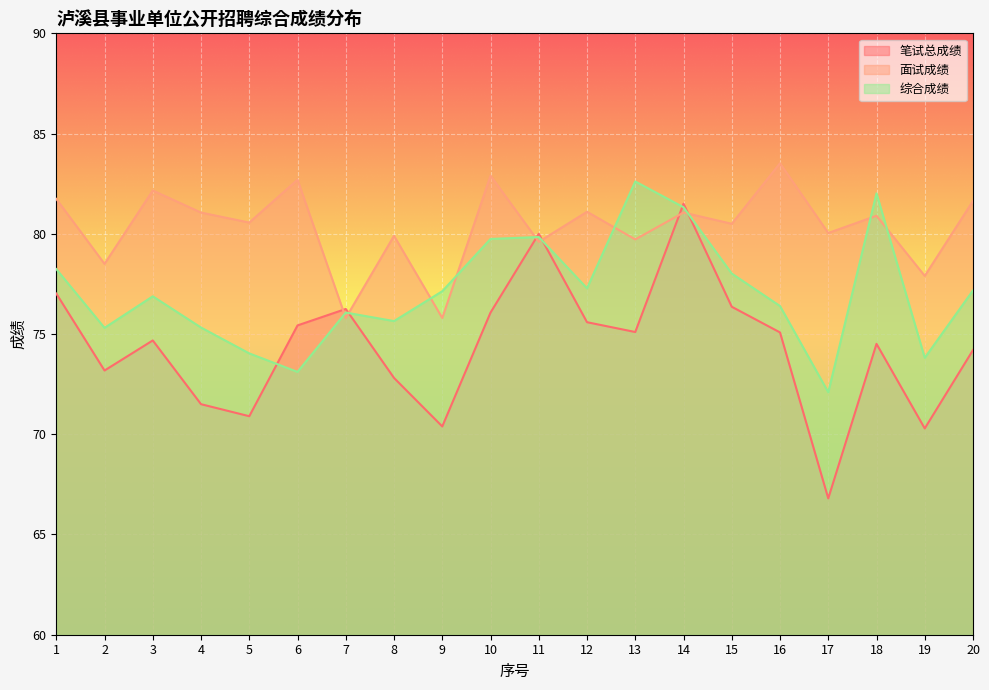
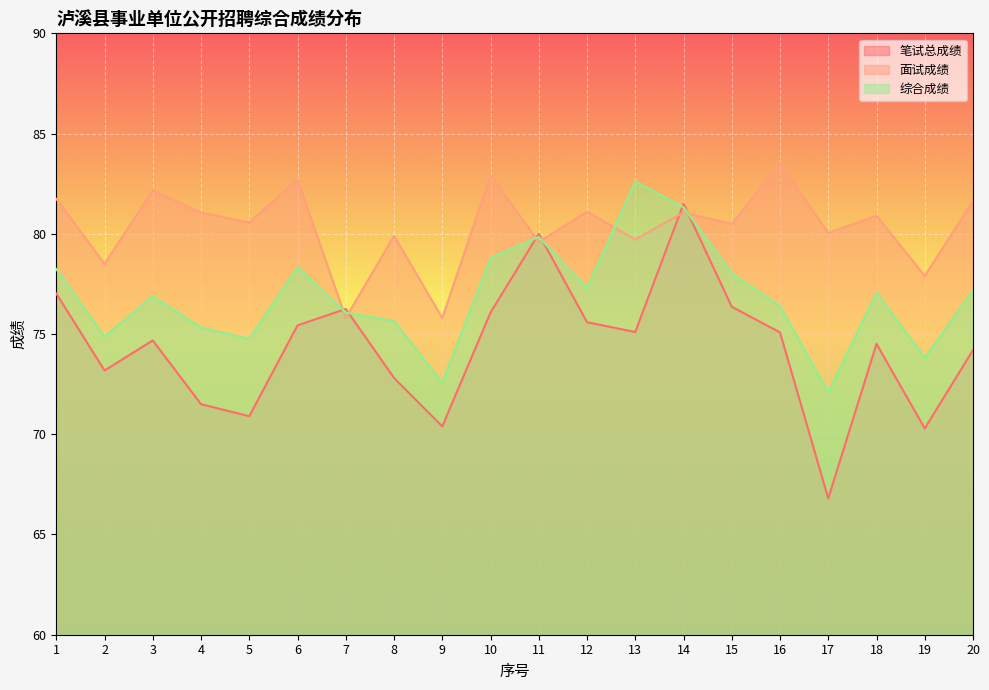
  {
    "综合成绩": {
      "1": 78.2,
-     "2": 75.3,
+     "2": 74.9,
      "3": 76.9,
      "4": 75.3,
-     "5": 74.0,
-     "6": 73.1,
+     "5": 74.8,
+     "6": 78.3,
      "7": 76.1,
      "8": 75.6,
-     "9": 77.1,
-     "10": 79.7,
+     "9": 72.6,
+     "10": 78.8,
      "11": 79.8,
      "12": 77.3,
      "13": 82.6,
      "14": 81.3,
      "15": 78.0,
      "16": 76.4,
      "17": 72.1,
-     "18": 82.0,
+     "18": 77.1,
      "19": 73.8,
      "20": 77.2
    }
  }
